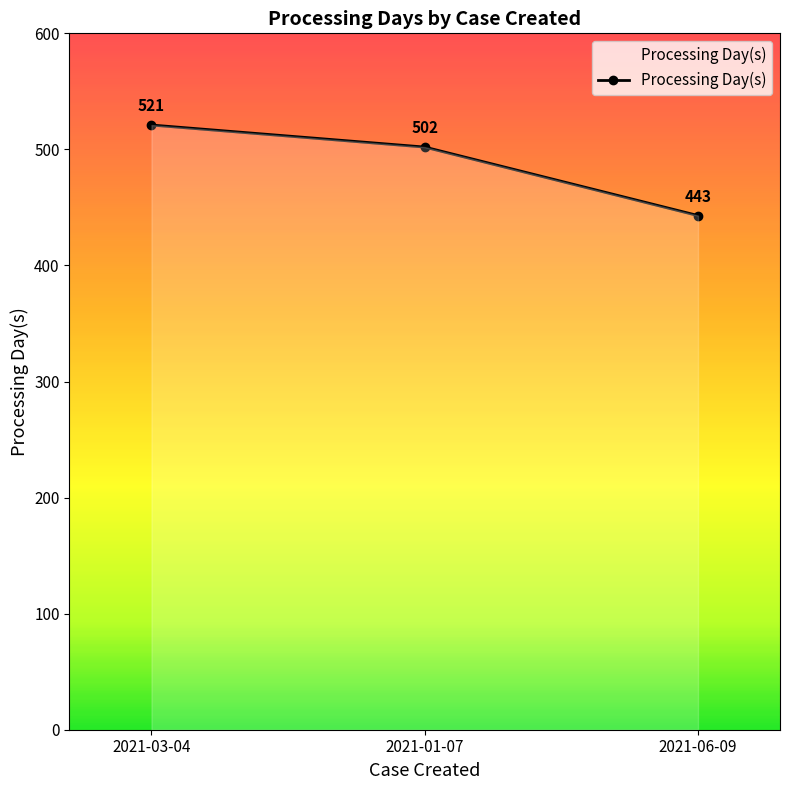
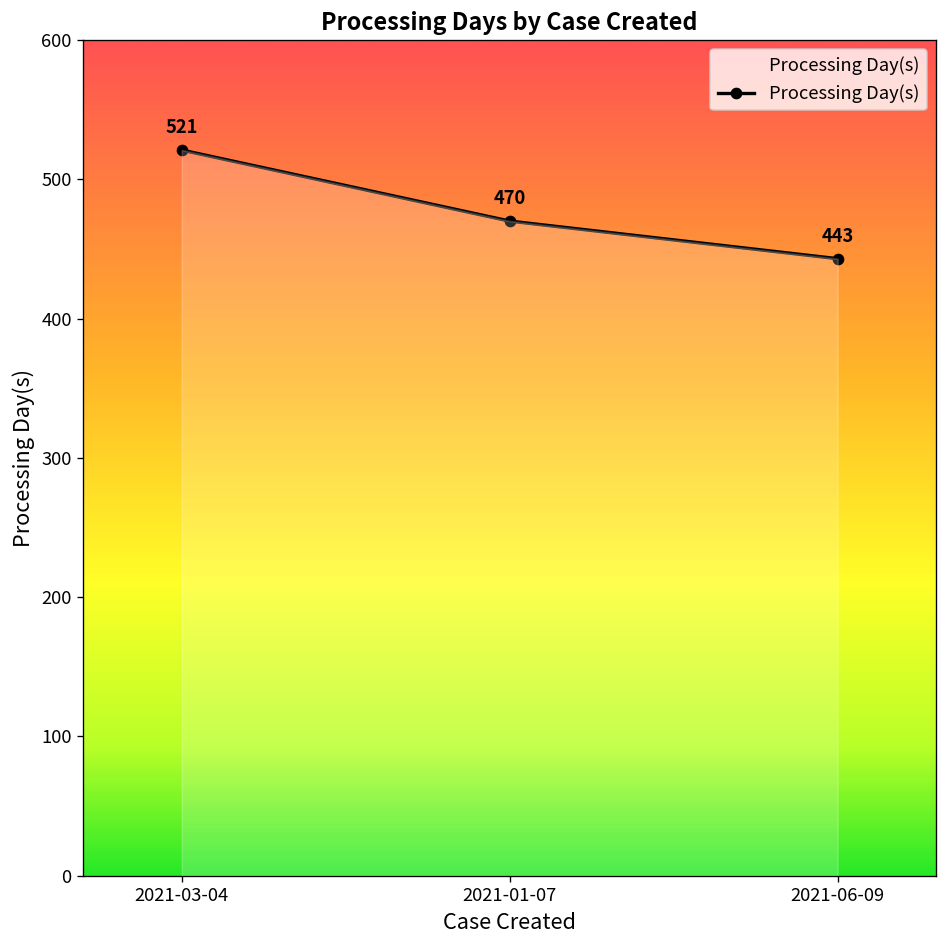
  {
    "2021-03-04": 521,
-   "2021-01-07": 502,
+   "2021-01-07": 470,
    "2021-06-09": 443
  }
